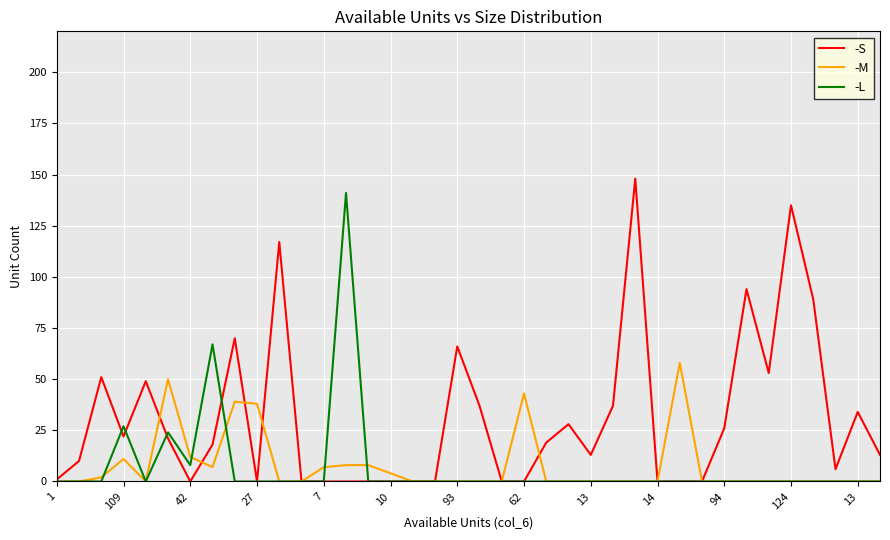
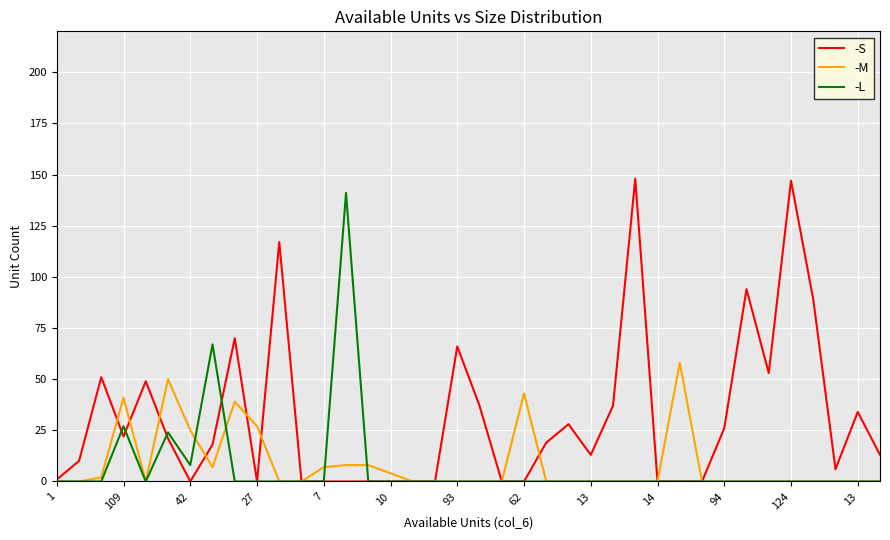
  {
    "-S": {
      "109": 22,
      "42": 0,
      "93": 66,
      "94": 26,
-     "124": 135
+     "124": 147
    },
    "-M": {
-     "109": 11,
-     "42": 12,
-     "27": 38,
+     "109": 41,
+     "42": 25,
+     "27": 27,
      "62": 43
    },
    "-L": {
      "109": 27,
      "42": 8
    }
  }
